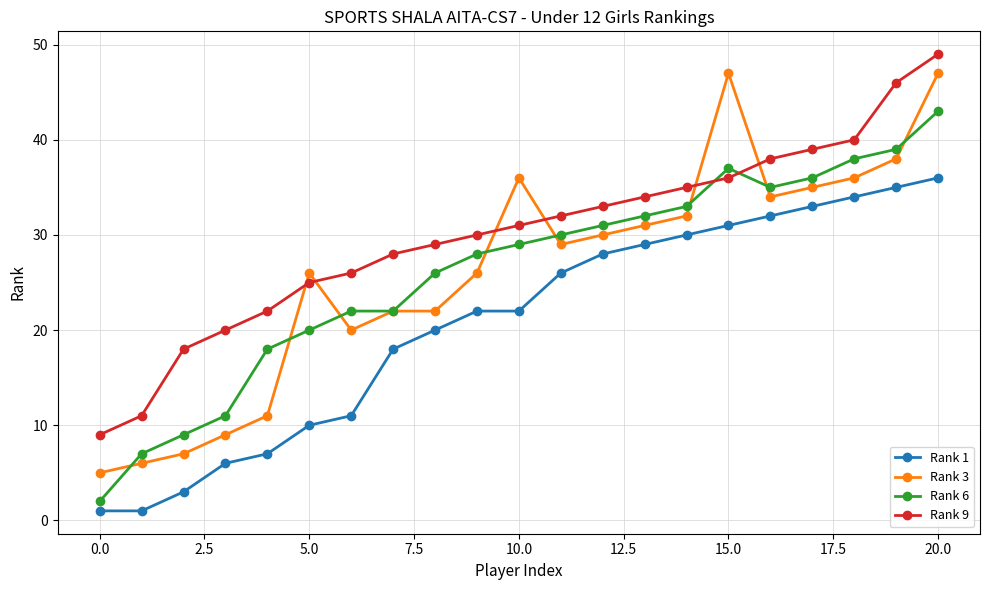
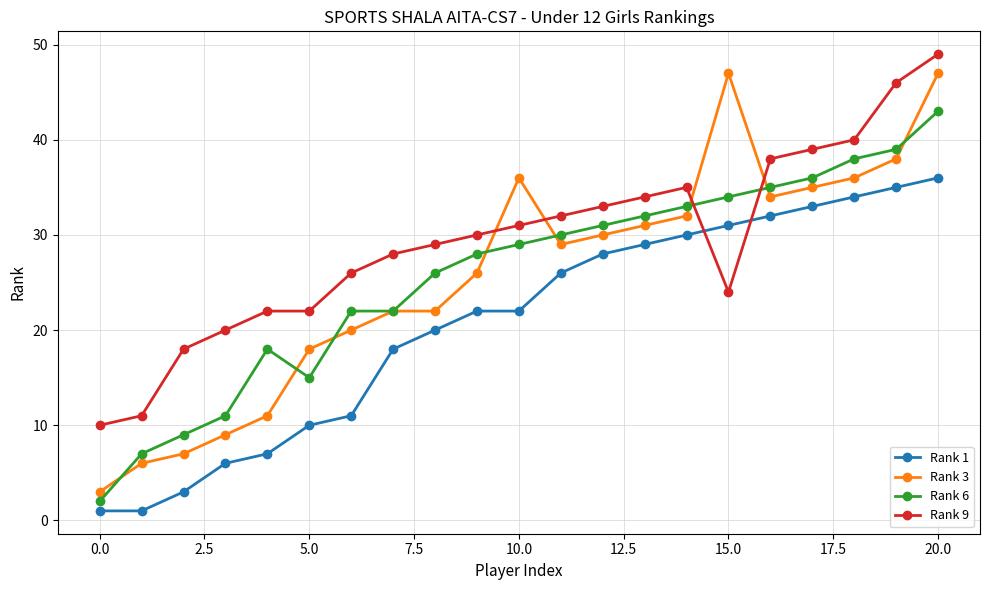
  {
    "Rank 1": {
      "0.0": 1,
      "5.0": 10,
      "10.0": 22,
      "15.0": 31,
      "20.0": 36
    },
    "Rank 3": {
-     "0.0": 5,
-     "5.0": 26,
+     "0.0": 3,
+     "5.0": 18,
      "10.0": 36,
      "15.0": 47,
      "20.0": 47
    },
    "Rank 6": {
      "0.0": 2,
-     "5.0": 20,
+     "5.0": 15,
      "10.0": 29,
-     "15.0": 37,
+     "15.0": 34,
      "20.0": 43
    },
    "Rank 9": {
-     "0.0": 9,
-     "5.0": 25,
+     "0.0": 10,
+     "5.0": 22,
      "10.0": 31,
-     "15.0": 36,
+     "15.0": 24,
      "20.0": 49
    }
  }
